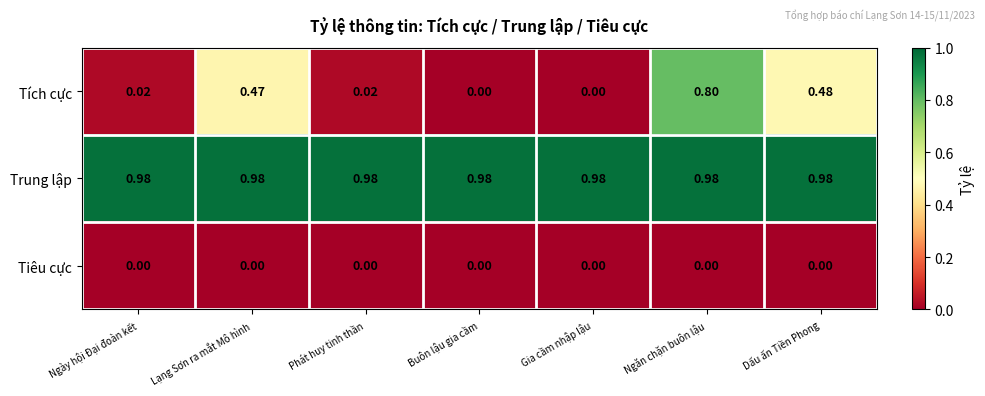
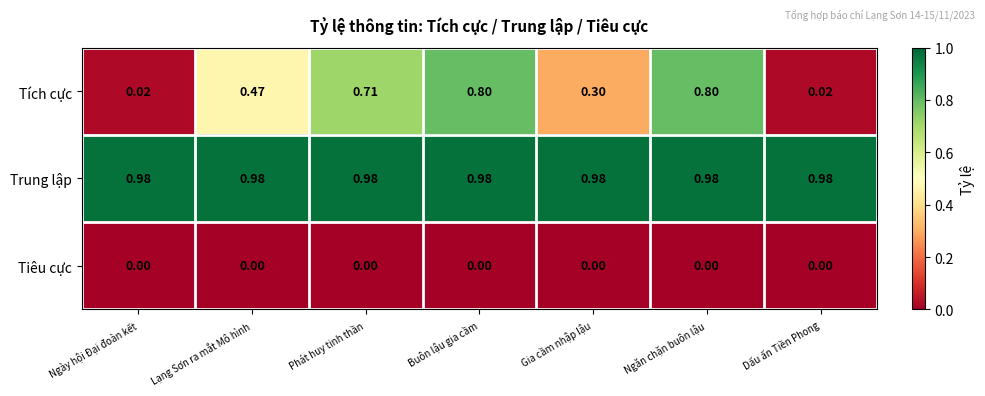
  {
    "Tích cực": {
      "Ngày hội Đại đoàn kết": 0.02,
      "Lạng Sơn ra mắt Mô hình": 0.47,
-     "Phát huy tinh thần": 0.02,
-     "Buôn lậu gia cầm": 0.00,
-     "Gia cầm nhập lậu": 0.00,
+     "Phát huy tinh thần": 0.71,
+     "Buôn lậu gia cầm": 0.80,
+     "Gia cầm nhập lậu": 0.30,
      "Ngăn chặn buôn lậu": 0.80,
-     "Dấu ấn Tiền Phong": 0.48
+     "Dấu ấn Tiền Phong": 0.02
    },
    "Trung lập": {
      "Ngày hội Đại đoàn kết": 0.98,
      "Lạng Sơn ra mắt Mô hình": 0.98,
      "Phát huy tinh thần": 0.98,
      "Buôn lậu gia cầm": 0.98,
      "Gia cầm nhập lậu": 0.98,
      "Ngăn chặn buôn lậu": 0.98,
      "Dấu ấn Tiền Phong": 0.98
    },
    "Tiêu cực": {
      "Ngày hội Đại đoàn kết": 0.00,
      "Lạng Sơn ra mắt Mô hình": 0.00,
      "Phát huy tinh thần": 0.00,
      "Buôn lậu gia cầm": 0.00,
      "Gia cầm nhập lậu": 0.00,
      "Ngăn chặn buôn lậu": 0.00,
      "Dấu ấn Tiền Phong": 0.00
    }
  }
